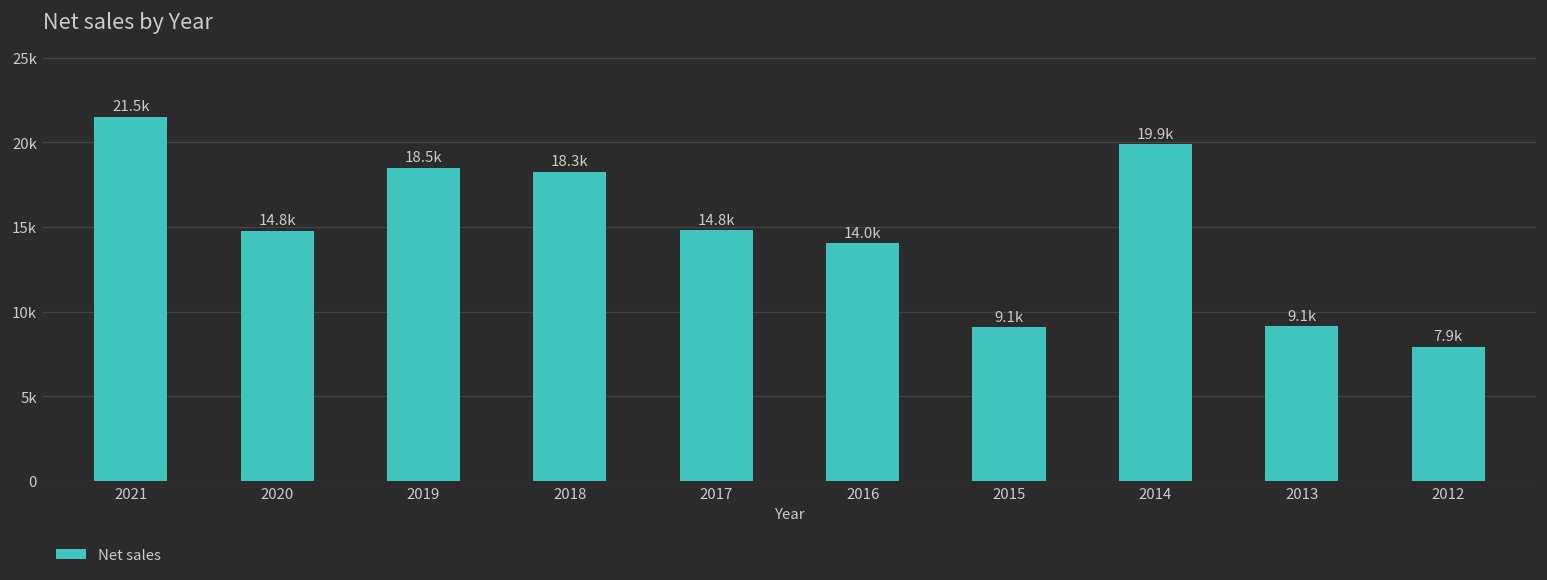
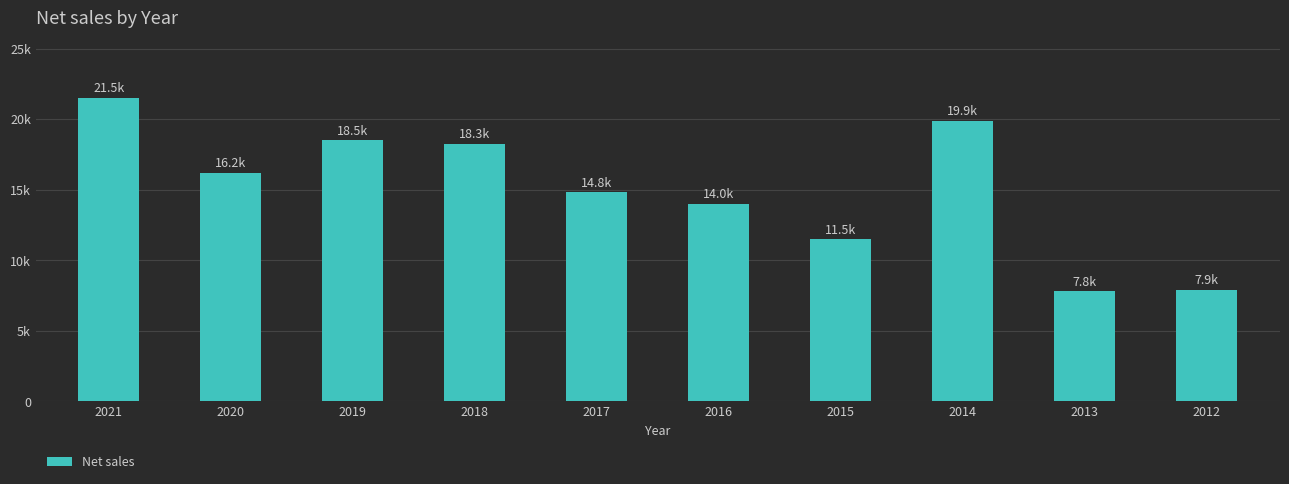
  {
    "2021": "21.5k",
-   "2020": "14.8k",
+   "2020": "16.2k",
    "2019": "18.5k",
    "2018": "18.3k",
    "2017": "14.8k",
    "2016": "14.0k",
-   "2015": "9.1k",
+   "2015": "11.5k",
    "2014": "19.9k",
-   "2013": "9.1k",
+   "2013": "7.8k",
    "2012": "7.9k"
  }
